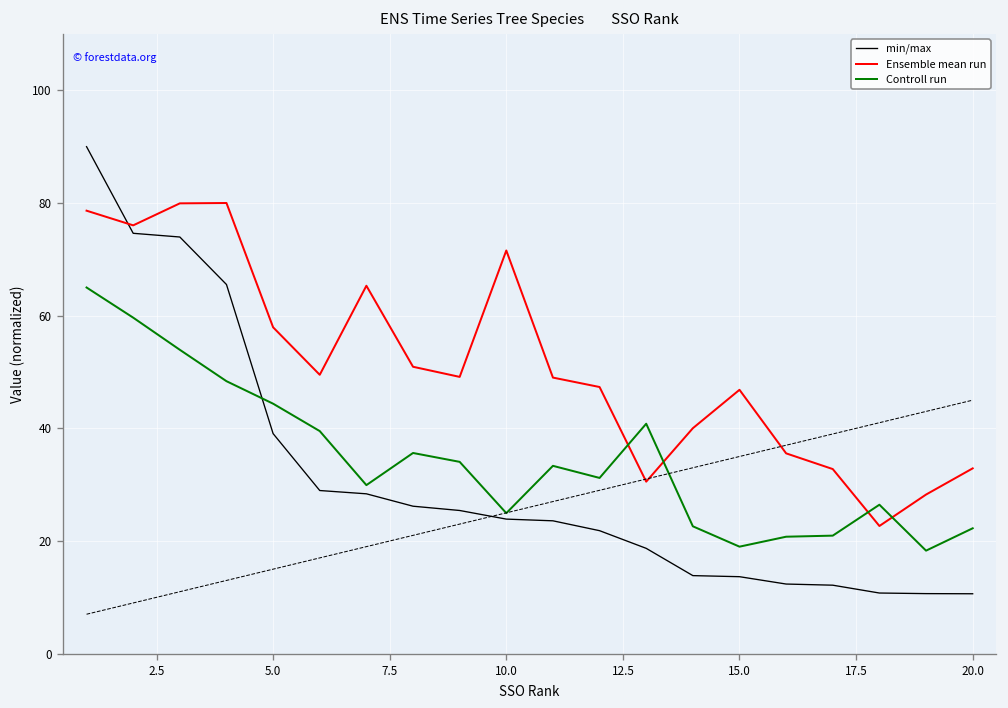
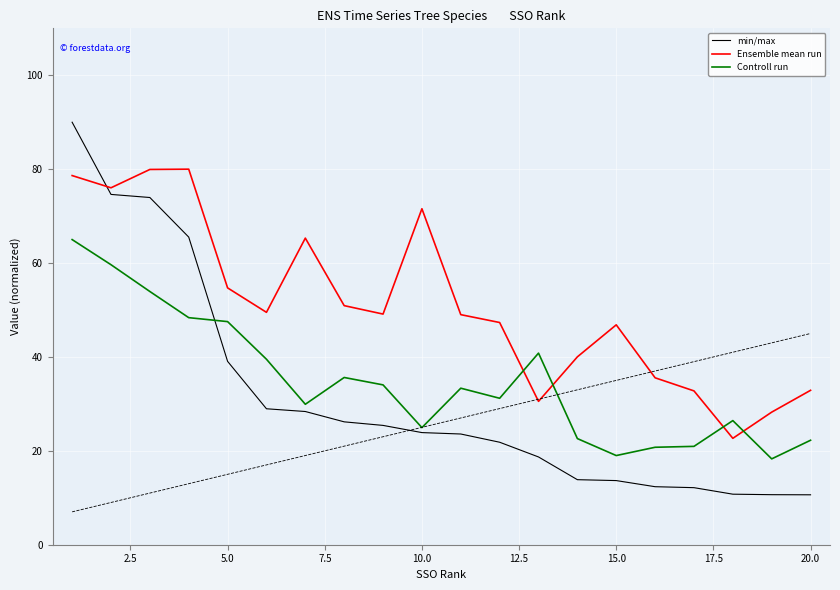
  {
    "Ensemble mean run": {
-     "5.0": 58
+     "5.0": 55
    },
    "Controll run": {
-     "5.0": 44,
+     "5.0": 48,
      "15.0": 19,
      "20.0": 22
    }
  }
